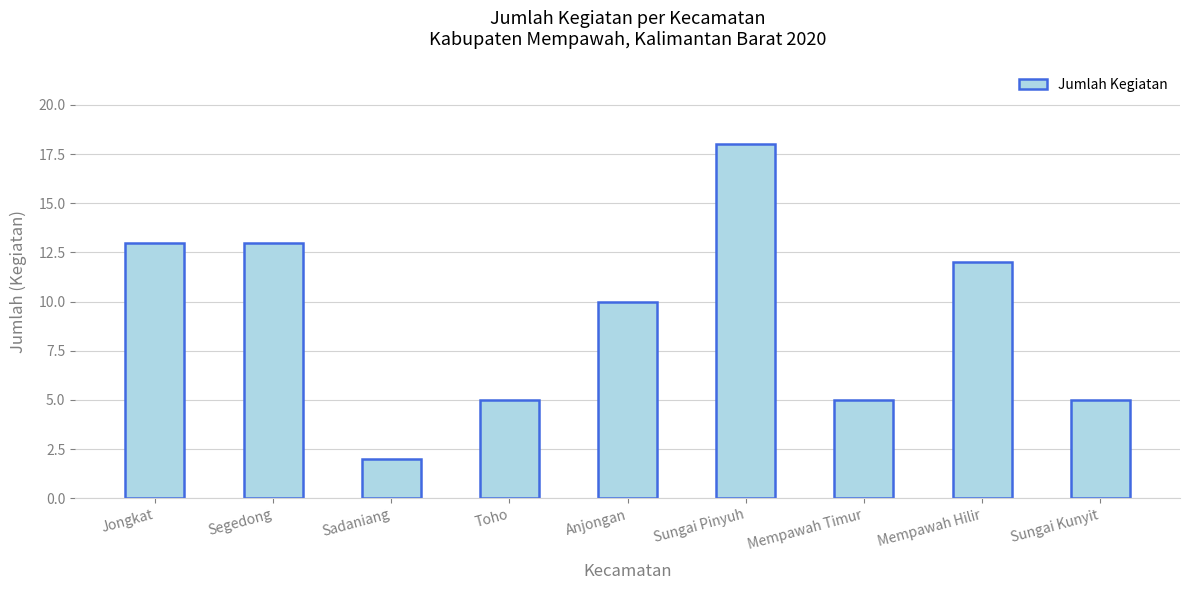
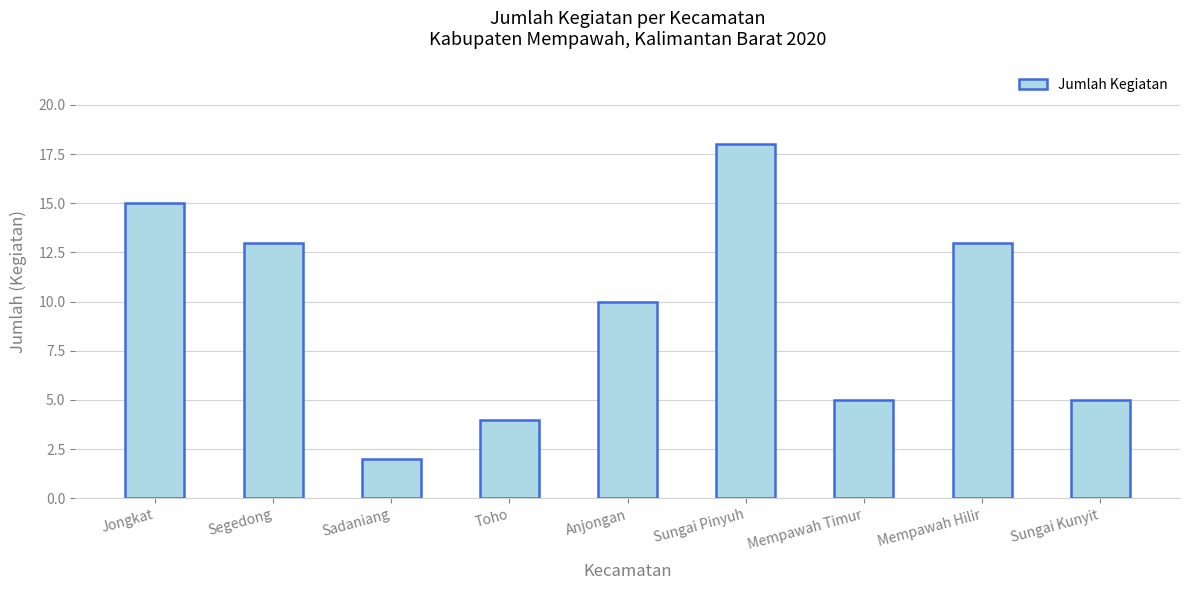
  {
-   "Jongkat": 13,
+   "Jongkat": 15,
    "Segedong": 13,
    "Sadaniang": 2,
-   "Toho": 5,
+   "Toho": 4,
    "Anjongan": 10,
    "Sungai Pinyuh": 18,
    "Mempawah Timur": 5,
-   "Mempawah Hilir": 12,
+   "Mempawah Hilir": 13,
    "Sungai Kunyit": 5
  }
